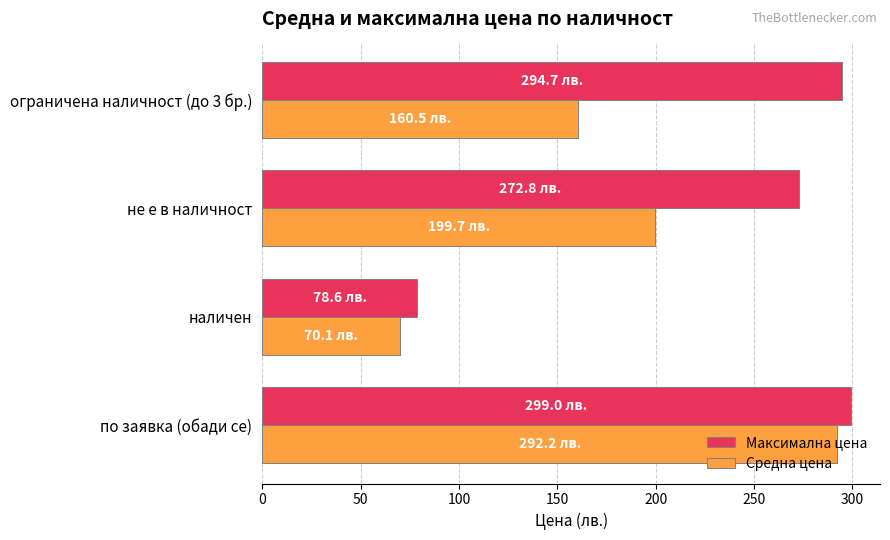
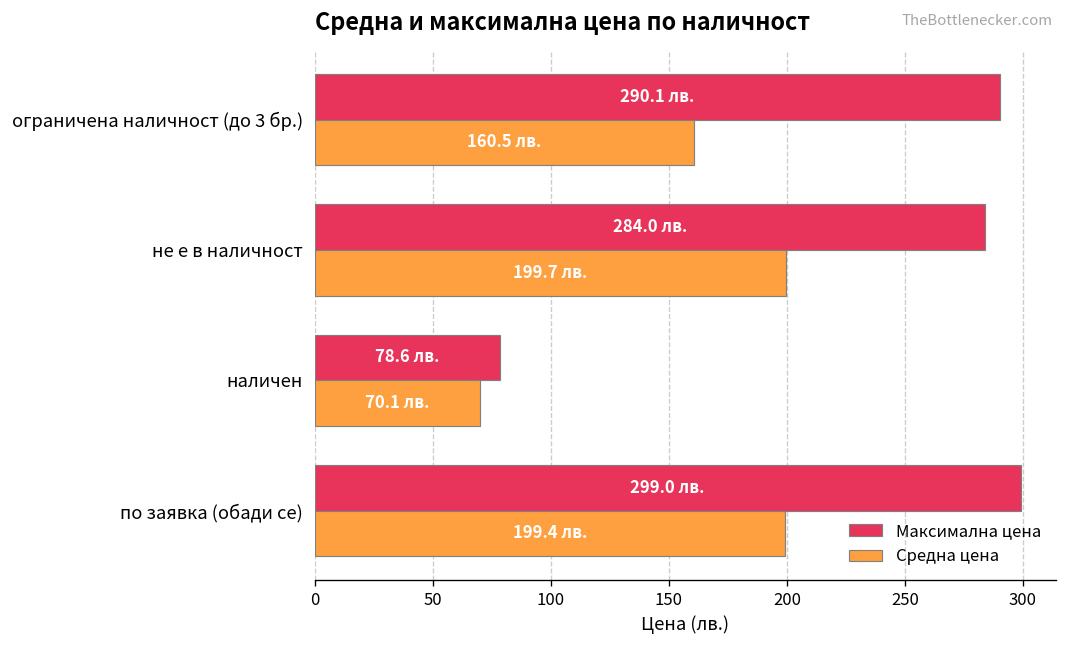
  {
    "Максимална цена": {
-     "ограничена наличност (до 3 бр.)": 294.7,
-     "не е в наличност": 272.8,
+     "ограничена наличност (до 3 бр.)": 290.1,
+     "не е в наличност": 284.0,
      "наличен": 78.6,
      "по заявка (обади се)": 299.0
    },
    "Средна цена": {
      "ограничена наличност (до 3 бр.)": 160.5,
      "не е в наличност": 199.7,
      "наличен": 70.1,
-     "по заявка (обади се)": 292.2
+     "по заявка (обади се)": 199.4
    }
  }
